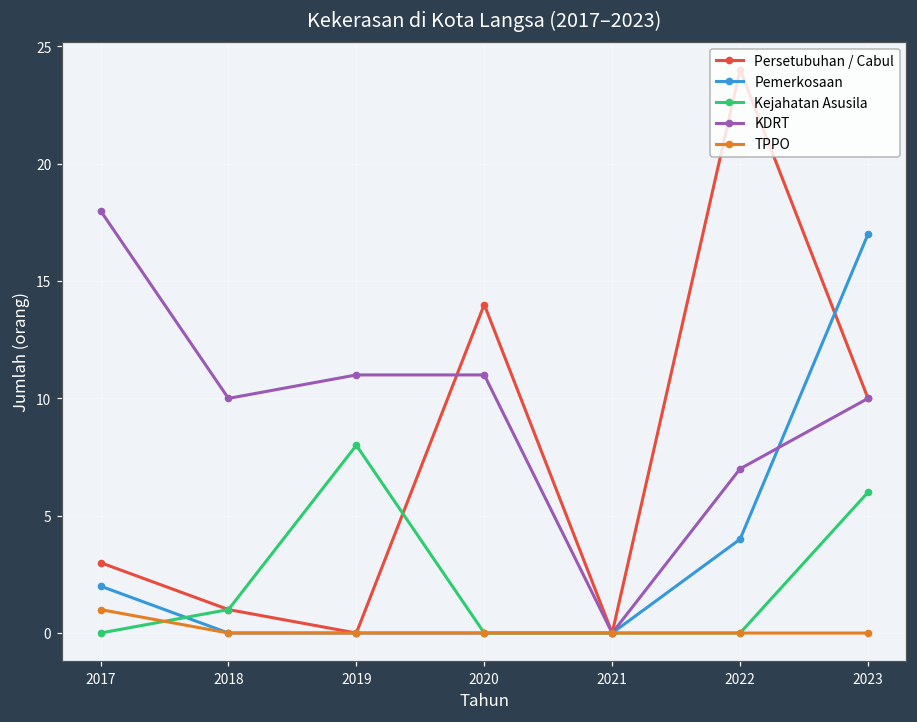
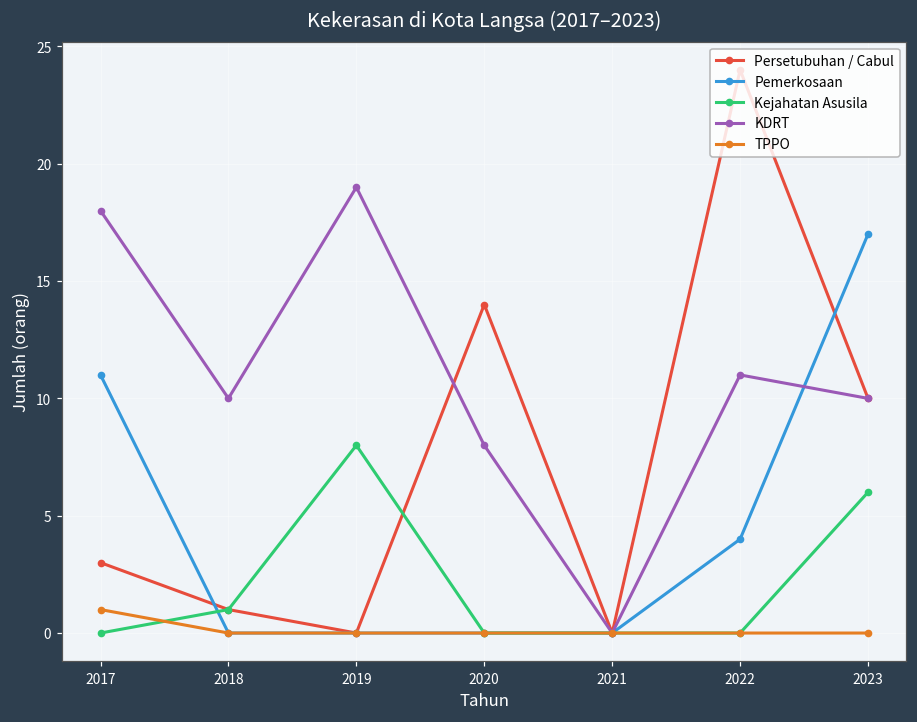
  {
    "Pemerkosaan": {
-     "2017": 2,
+     "2017": 11,
      "2022": 4,
      "2023": 17
    },
    "Kejahatan Asusila": {
      "2017": 0,
      "2019": 8,
      "2023": 6
    },
    "KDRT": {
      "2017": 18,
      "2018": 10,
-     "2019": 11,
-     "2020": 11,
-     "2022": 7
+     "2019": 19,
+     "2020": 8,
+     "2022": 11
    }
  }
